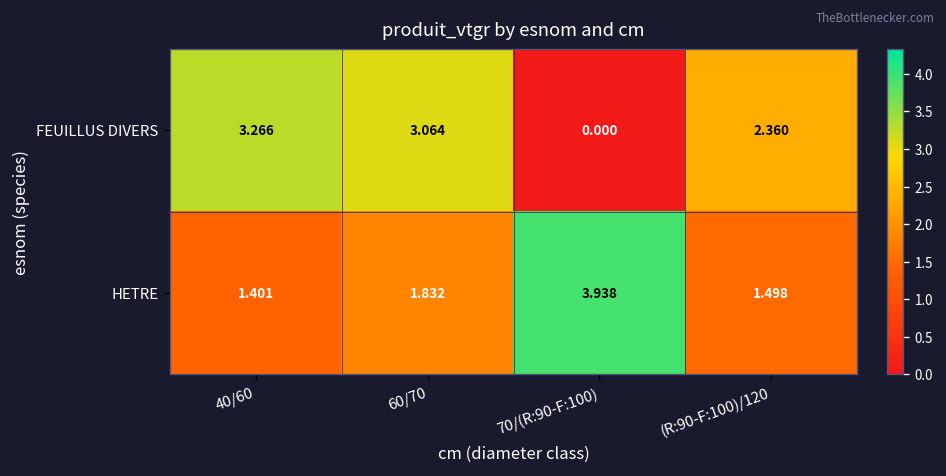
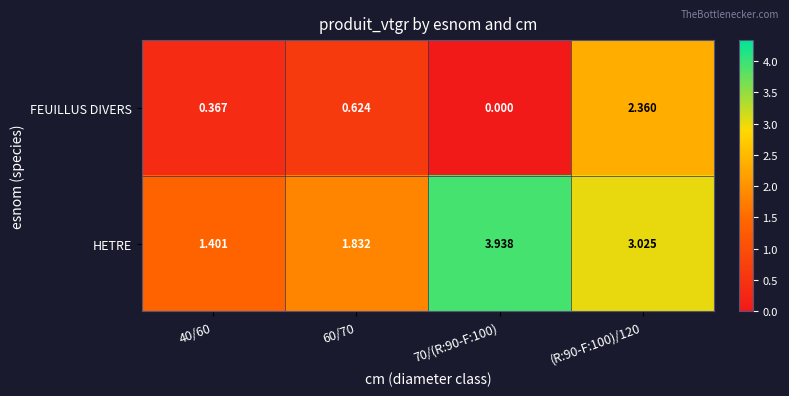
  {
    "FEUILLUS DIVERS": {
-     "40/60": 3.266,
-     "60/70": 3.064,
+     "40/60": 0.367,
+     "60/70": 0.624,
      "70/(R:90-F:100)": 0.000,
      "(R:90-F:100)/120": 2.360
    },
    "HETRE": {
      "40/60": 1.401,
      "60/70": 1.832,
      "70/(R:90-F:100)": 3.938,
-     "(R:90-F:100)/120": 1.498
+     "(R:90-F:100)/120": 3.025
    }
  }
